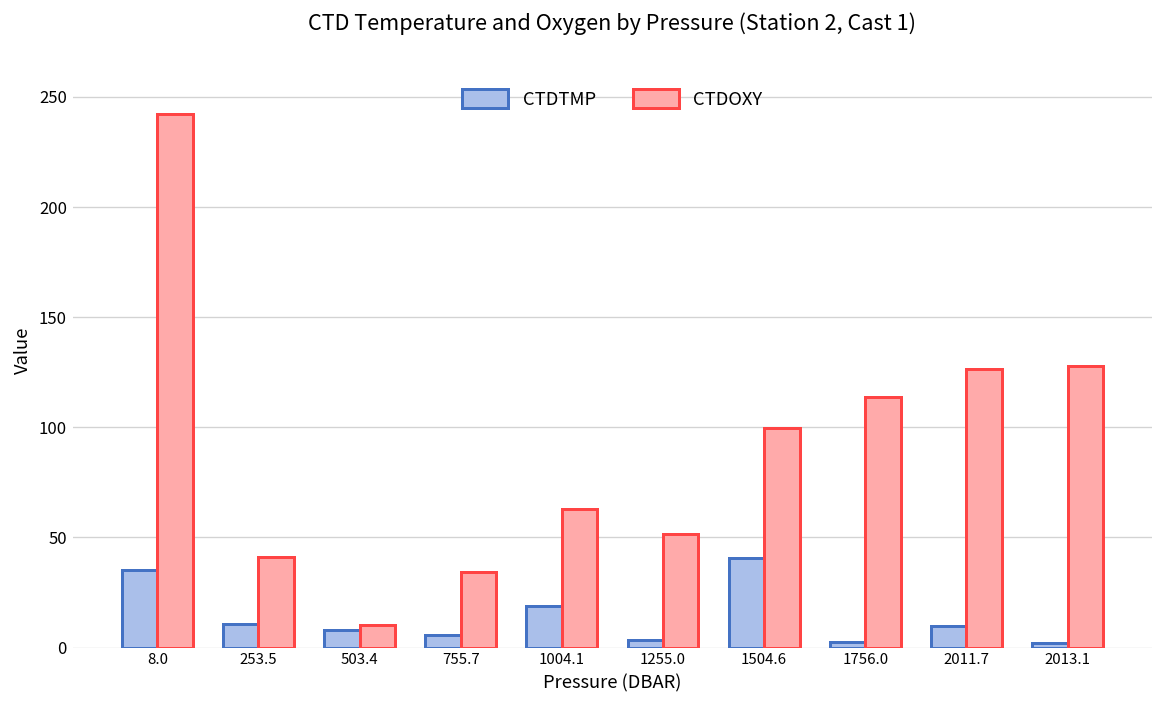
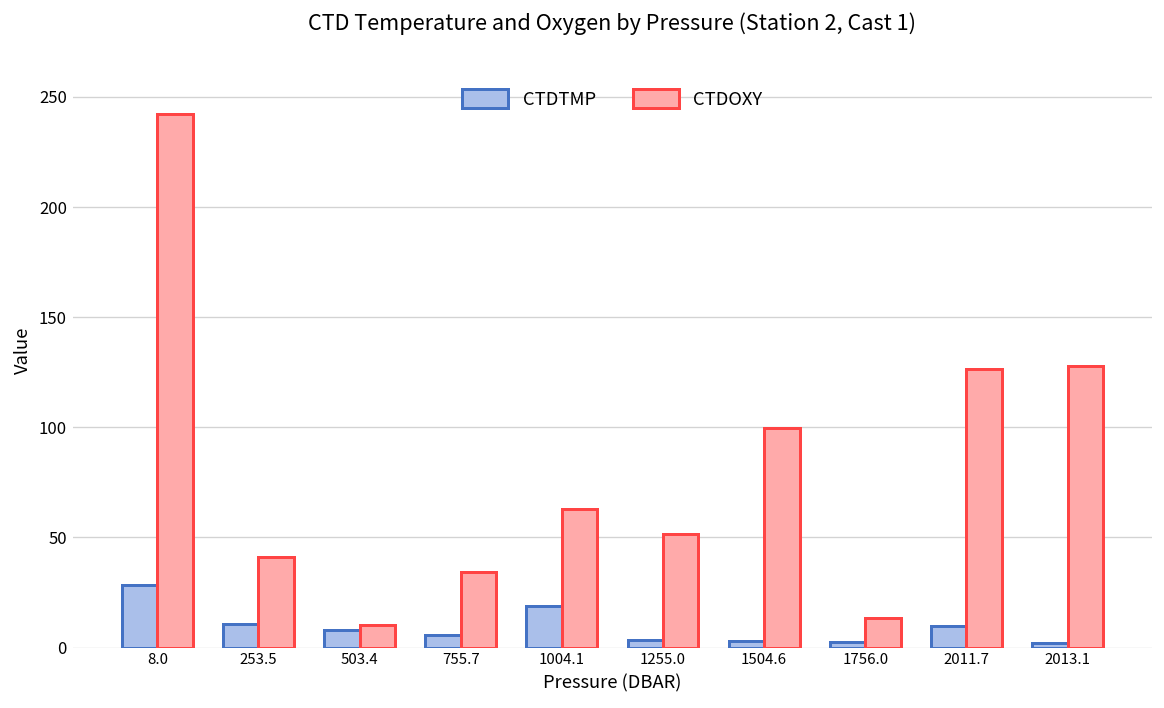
  {
    "CTDTMP": {
-     "8.0": 35,
+     "8.0": 28,
      "253.5": 11,
      "503.4": 8,
      "755.7": 6,
      "1004.1": 19,
      "1255.0": 4,
-     "1504.6": 41,
+     "1504.6": 3,
      "1756.0": 3,
      "2011.7": 10,
      "2013.1": 2
    },
    "CTDOXY": {
      "8.0": 243,
      "253.5": 41,
      "503.4": 10,
      "755.7": 34,
      "1004.1": 63,
      "1255.0": 51,
      "1504.6": 100,
-     "1756.0": 114,
+     "1756.0": 13,
      "2011.7": 126,
      "2013.1": 128
    }
  }
